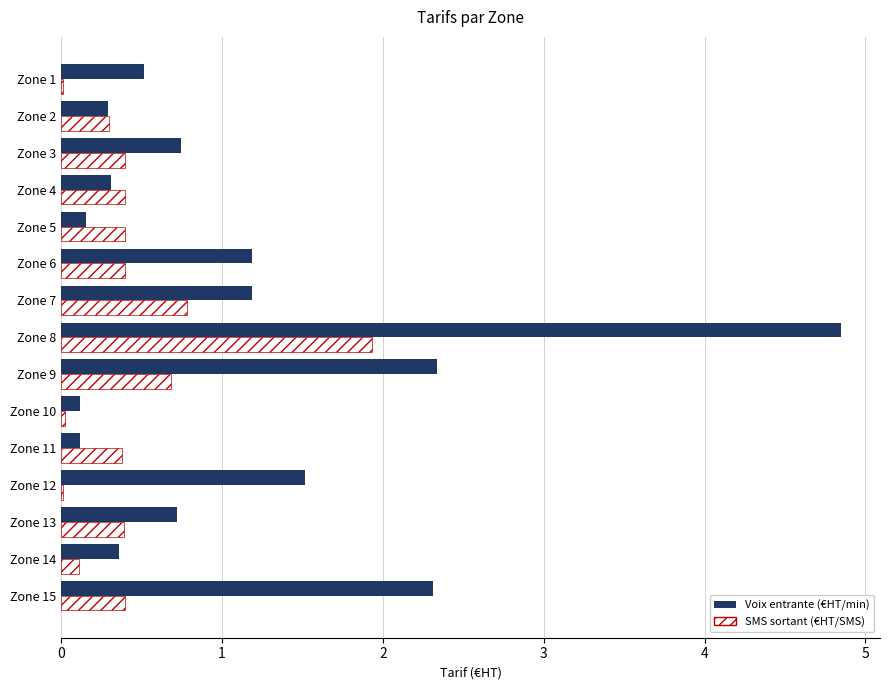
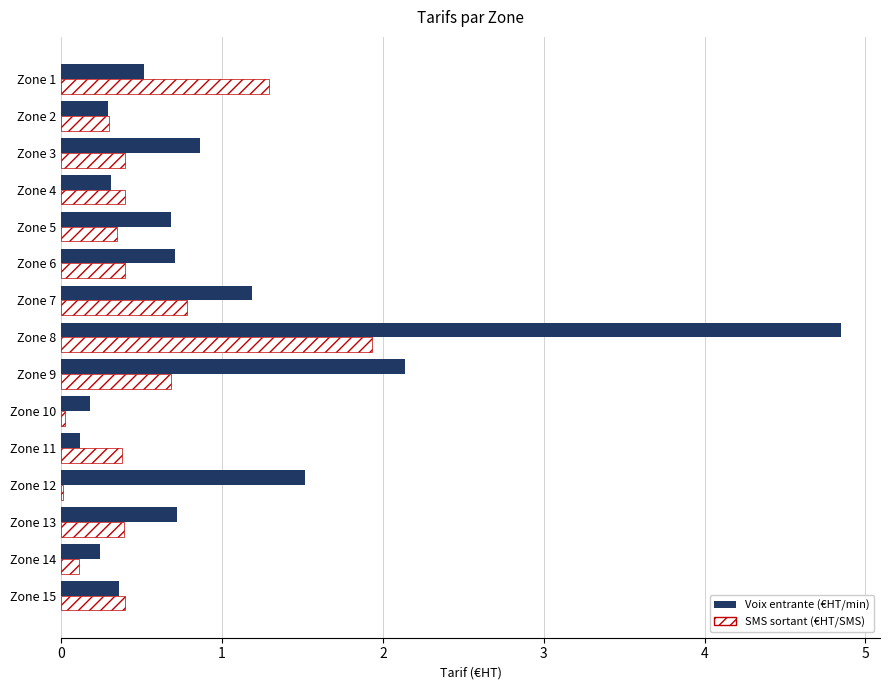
  {
    "Voix entrante (€HT/min)": {
      "Zone 1": 0.52,
      "Zone 2": 0.29,
-     "Zone 3": 0.75,
+     "Zone 3": 0.86,
      "Zone 4": 0.31,
-     "Zone 5": 0.15,
-     "Zone 6": 1.19,
+     "Zone 5": 0.68,
+     "Zone 6": 0.71,
      "Zone 7": 1.19,
      "Zone 8": 4.85,
-     "Zone 9": 2.34,
-     "Zone 10": 0.12,
+     "Zone 9": 2.14,
+     "Zone 10": 0.18,
      "Zone 11": 0.12,
      "Zone 12": 1.52,
      "Zone 13": 0.72,
-     "Zone 14": 0.36,
-     "Zone 15": 2.31
+     "Zone 14": 0.24,
+     "Zone 15": 0.36
    },
    "SMS sortant (€HT/SMS)": {
-     "Zone 1": 0.01,
+     "Zone 1": 1.30,
      "Zone 2": 0.30,
      "Zone 3": 0.40,
      "Zone 4": 0.40,
-     "Zone 5": 0.40,
+     "Zone 5": 0.35,
      "Zone 6": 0.40,
      "Zone 7": 0.78,
      "Zone 8": 1.93,
      "Zone 9": 0.68,
      "Zone 10": 0.02,
      "Zone 11": 0.38,
      "Zone 13": 0.39,
      "Zone 14": 0.11,
      "Zone 15": 0.40
    }
  }
